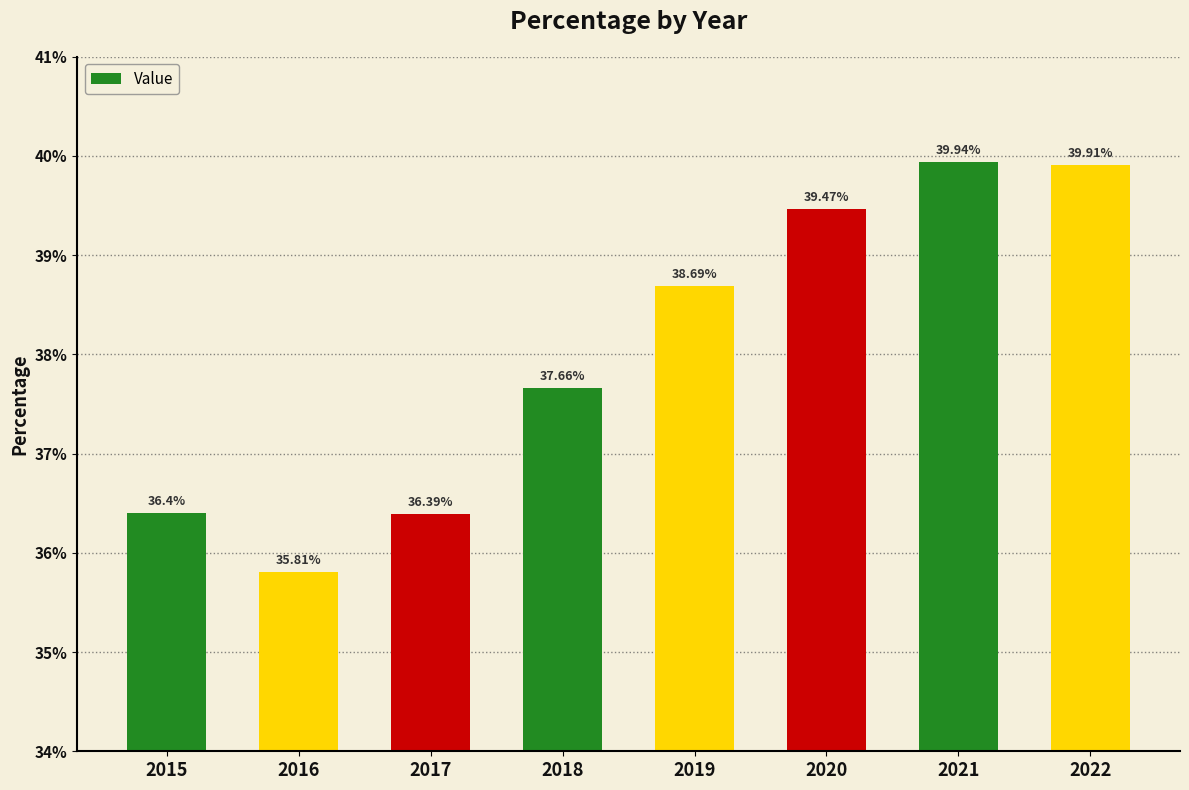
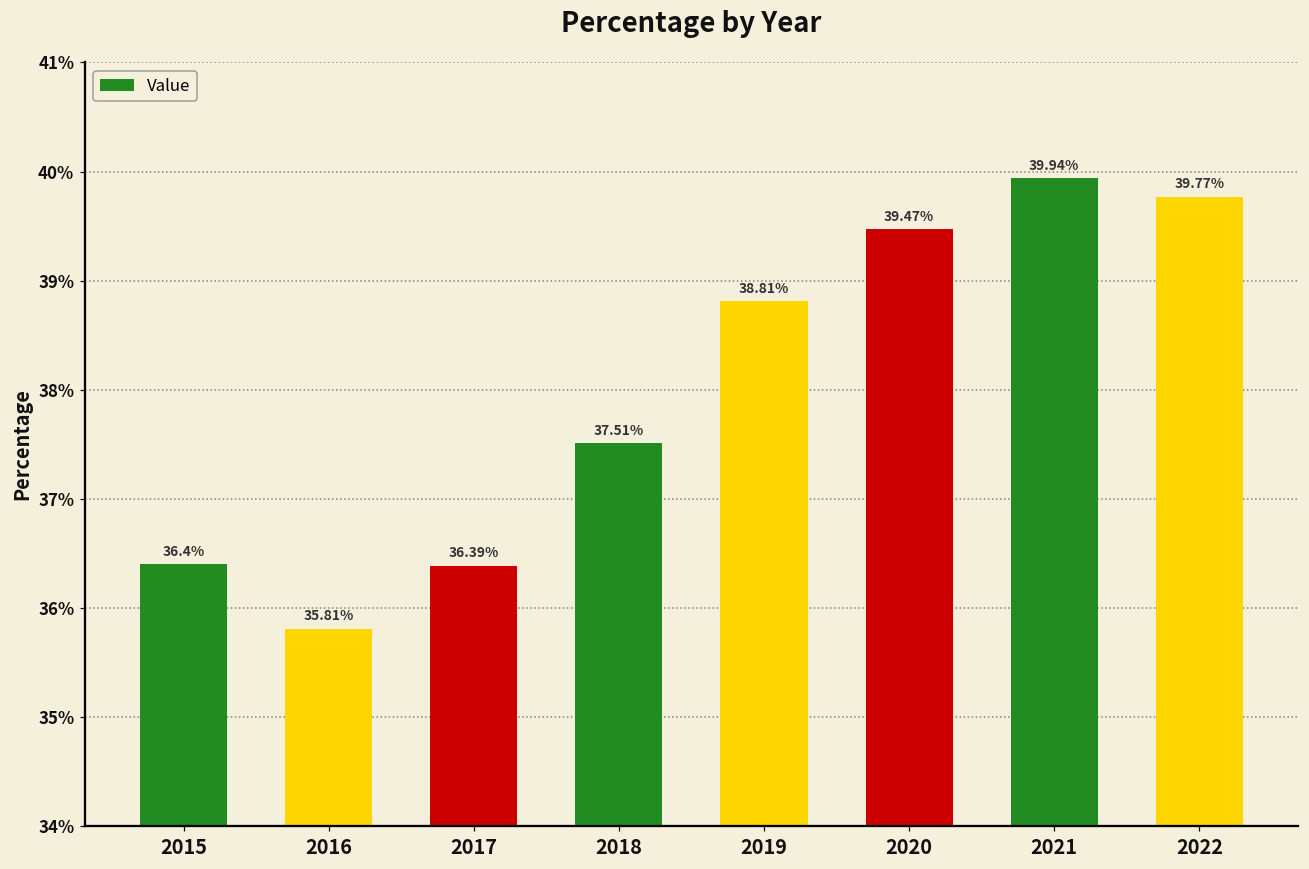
  {
    "2015": "36.4%",
    "2016": "35.81%",
    "2017": "36.39%",
-   "2018": "37.66%",
-   "2019": "38.69%",
+   "2018": "37.51%",
+   "2019": "38.81%",
    "2020": "39.47%",
    "2021": "39.94%",
-   "2022": "39.91%"
+   "2022": "39.77%"
  }
